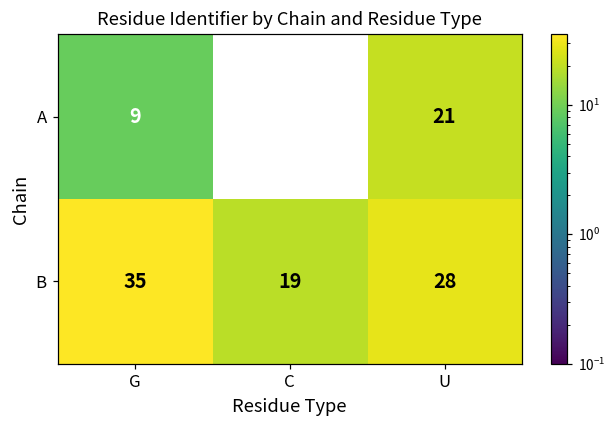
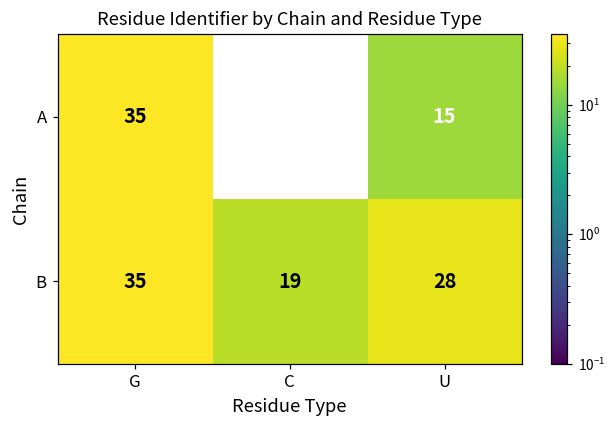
  {
    "A": {
-     "G": 9,
-     "U": 21
+     "G": 35,
+     "U": 15
    },
    "B": {
      "G": 35,
      "C": 19,
      "U": 28
    }
  }
